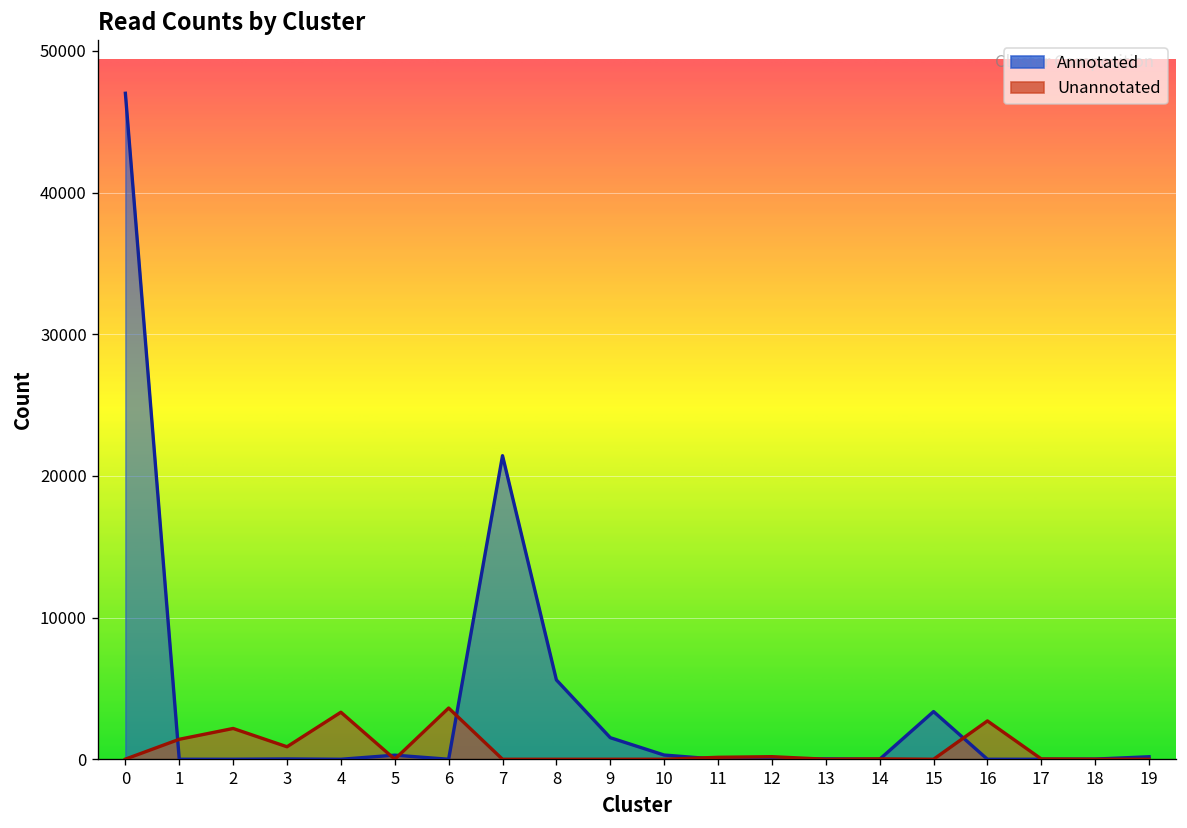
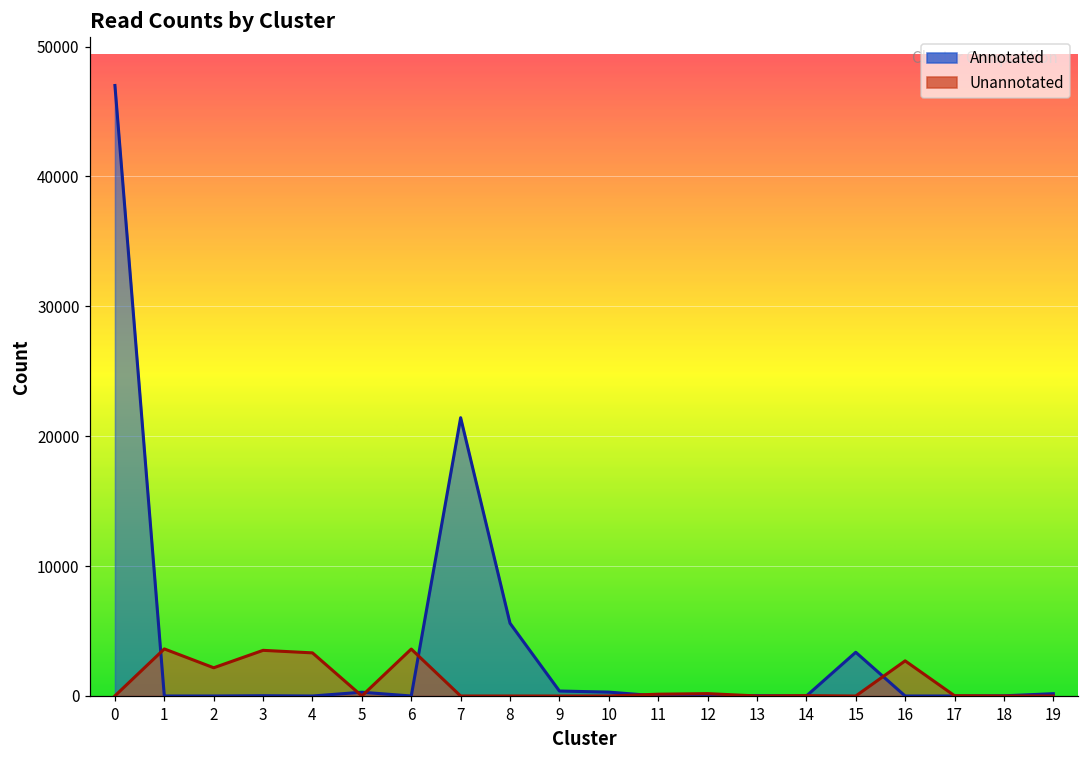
  {
    "Annotated": {
      "0": 47000,
      "1": 0,
      "2": 0,
      "3": 0,
      "4": 0,
      "5": 300,
      "6": 0,
      "7": 21400,
      "8": 5600,
-     "9": 1500,
+     "9": 400,
      "10": 300,
      "15": 3400,
      "16": 0
    },
    "Unannotated": {
      "0": 0,
-     "1": 1400,
+     "1": 3600,
      "2": 2200,
-     "3": 900,
+     "3": 3500,
      "4": 3300,
      "5": 0,
      "6": 3600,
      "7": 0,
      "8": 0,
      "9": 0,
      "10": 0,
      "15": 0,
      "16": 2700
    }
  }
